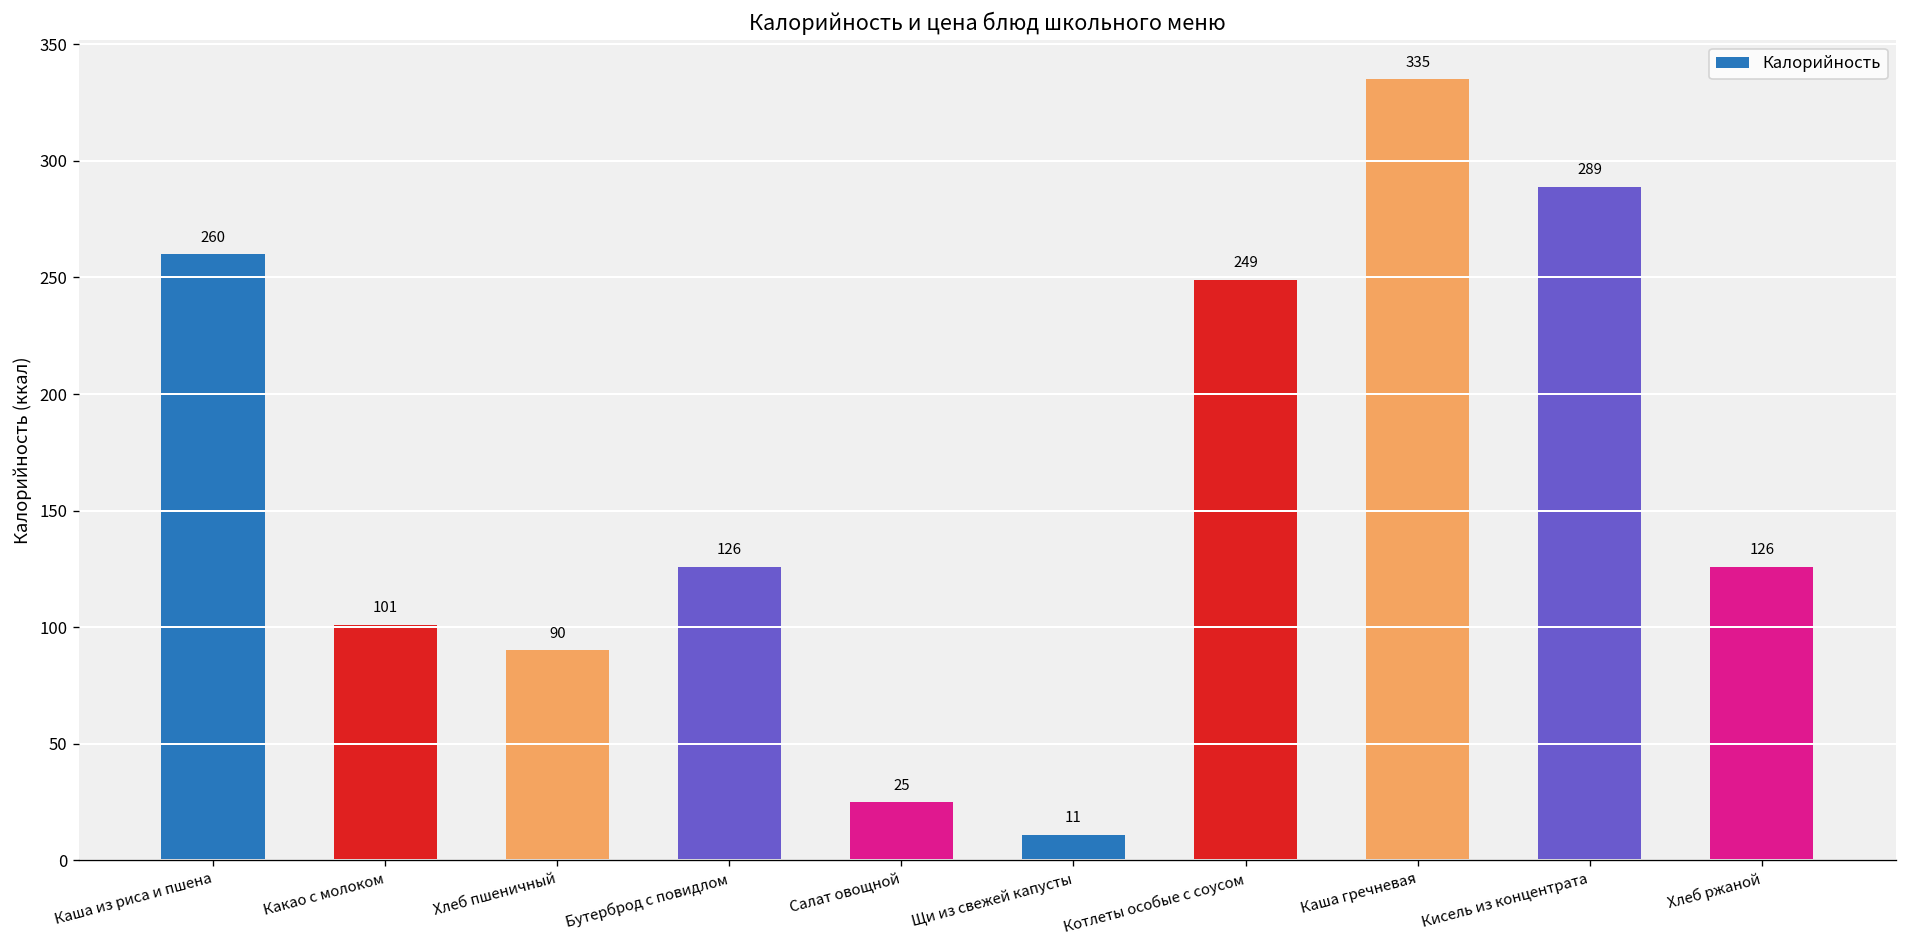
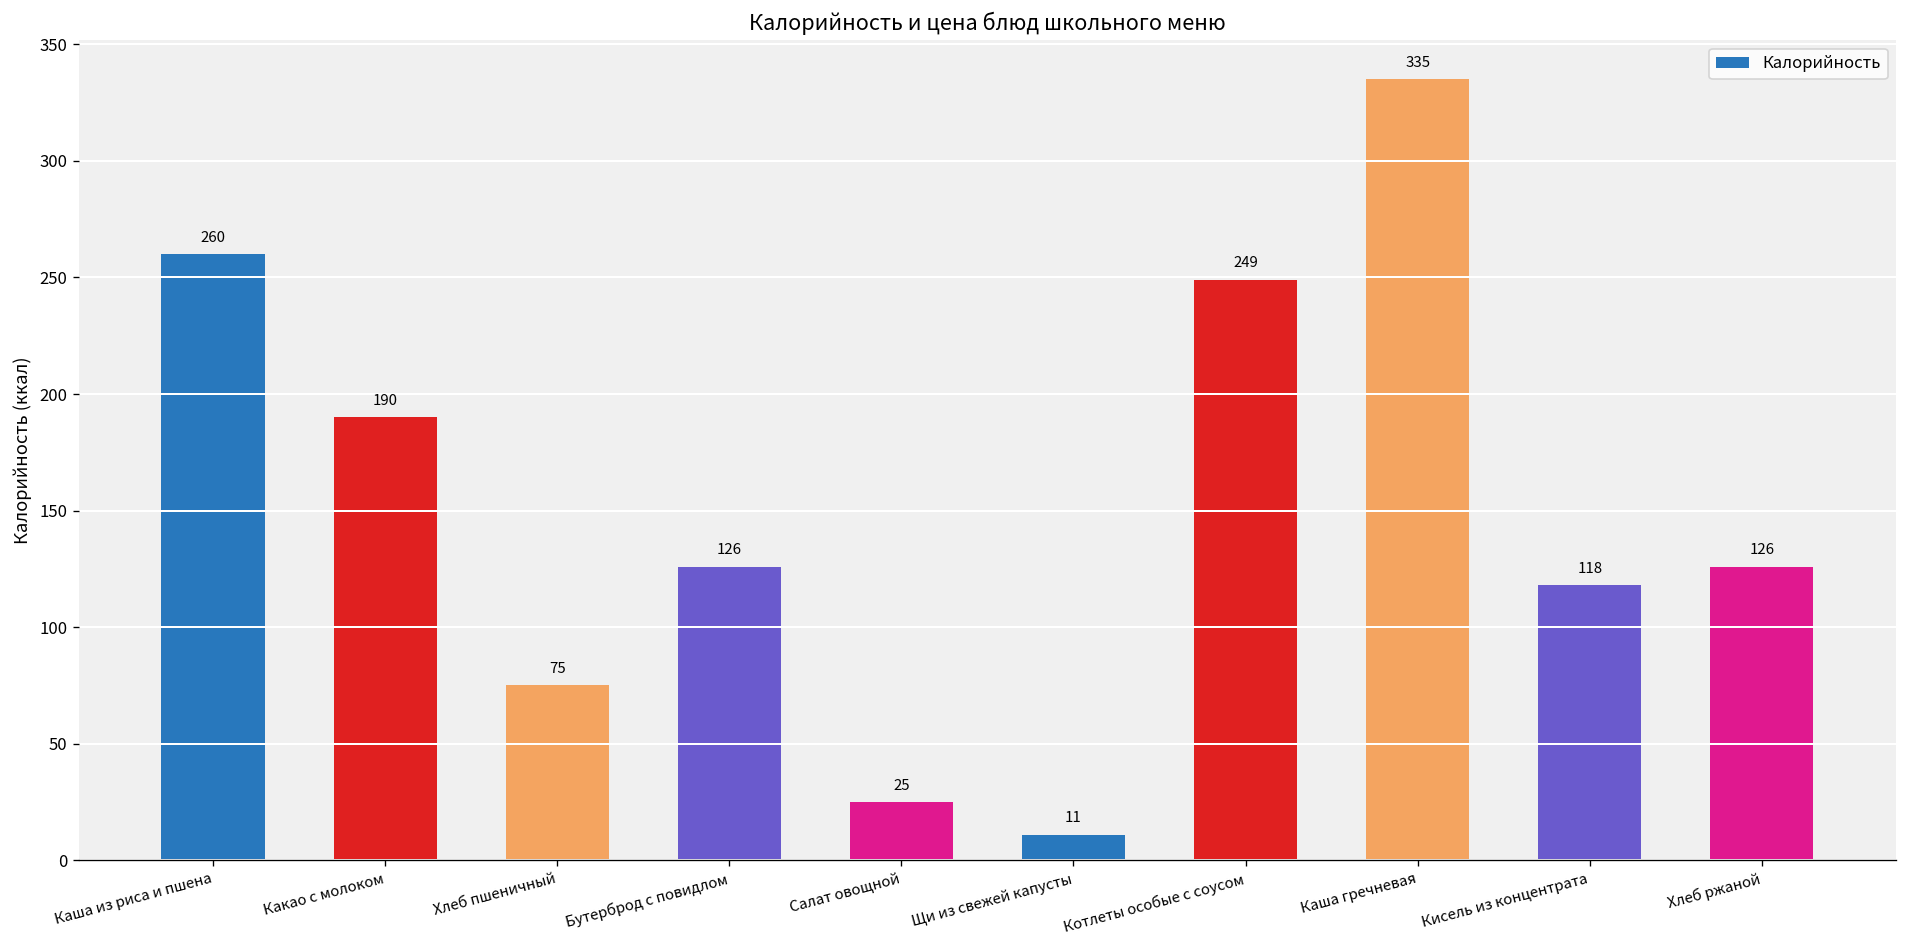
  {
    "Каша из риса и пшена": 260,
-   "Какао с молоком": 101,
-   "Хлеб пшеничный": 90,
+   "Какао с молоком": 190,
+   "Хлеб пшеничный": 75,
    "Бутерброд с повидлом": 126,
    "Салат овощной": 25,
    "Щи из свежей капусты": 11,
    "Котлеты особые с соусом": 249,
    "Каша гречневая": 335,
-   "Кисель из концентрата": 289,
+   "Кисель из концентрата": 118,
    "Хлеб ржаной": 126
  }
